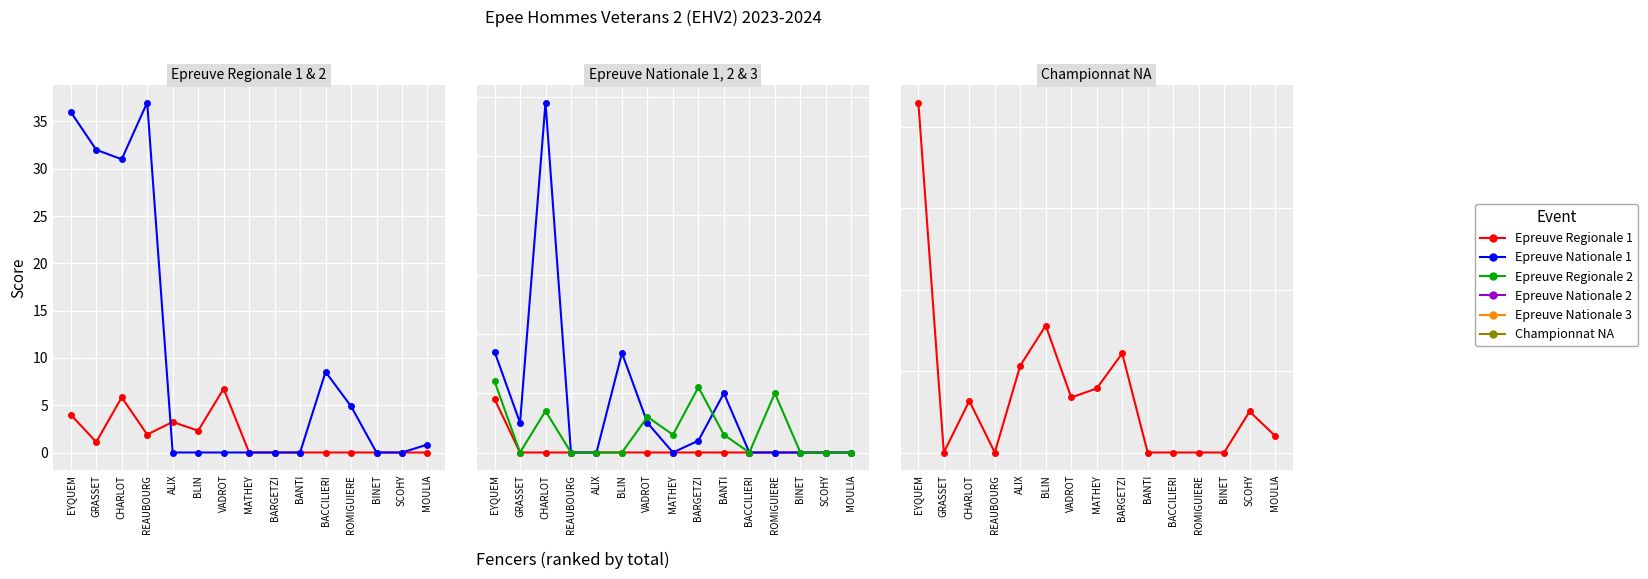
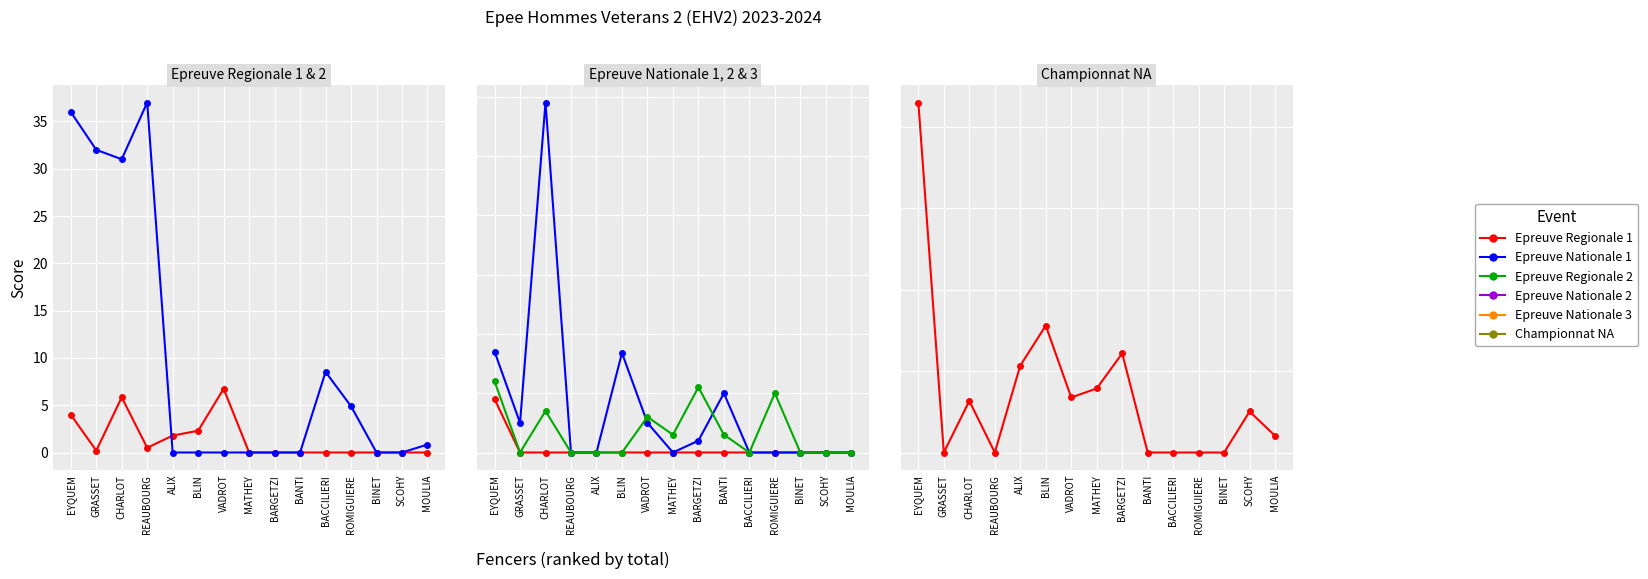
  {
    "Epreuve Regionale 1 & 2": {
      "Epreuve Regionale 1": {
        "EYQUEM": 4,
-       "GRASSET": 1,
+       "GRASSET": 0,
        "CHARLOT": 6,
-       "REAUBOURG": 2,
-       "ALIX": 3,
+       "REAUBOURG": 1,
+       "ALIX": 2,
        "BLIN": 2,
        "VADROT": 7,
        "BACCILIERI": 0,
        "ROMIGUIERE": 0,
        "MOULIA": 0
      }
    }
  }
